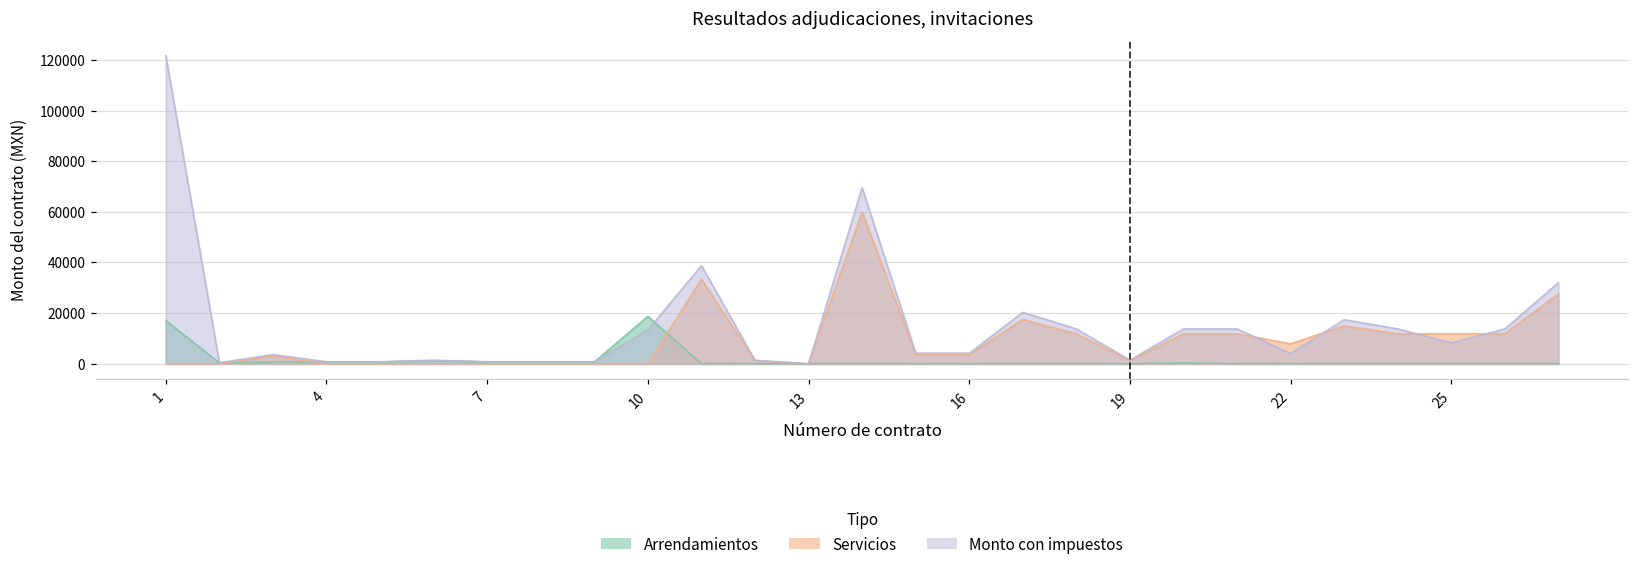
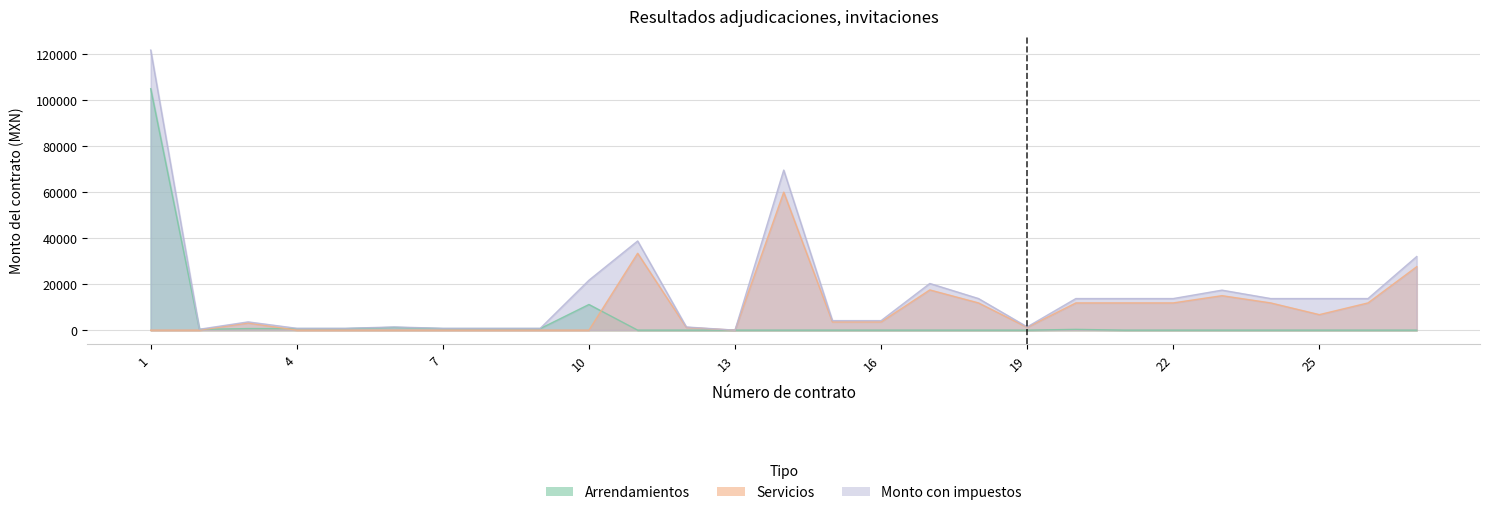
  {
    "Arrendamientos": {
-     "1": 17000,
-     "10": 19000,
+     "1": 105000,
+     "10": 11000,
      "16": 0,
      "19": 0,
      "22": 0,
      "25": 0
    },
    "Servicios": {
      "1": 0,
      "10": 0,
-     "22": 8000,
-     "25": 12000
+     "22": 12000,
+     "25": 7000
    },
    "Monto con impuestos": {
      "1": 122000,
-     "10": 13000,
-     "22": 4000,
-     "25": 8000
+     "10": 22000,
+     "22": 14000,
+     "25": 14000
    }
  }
